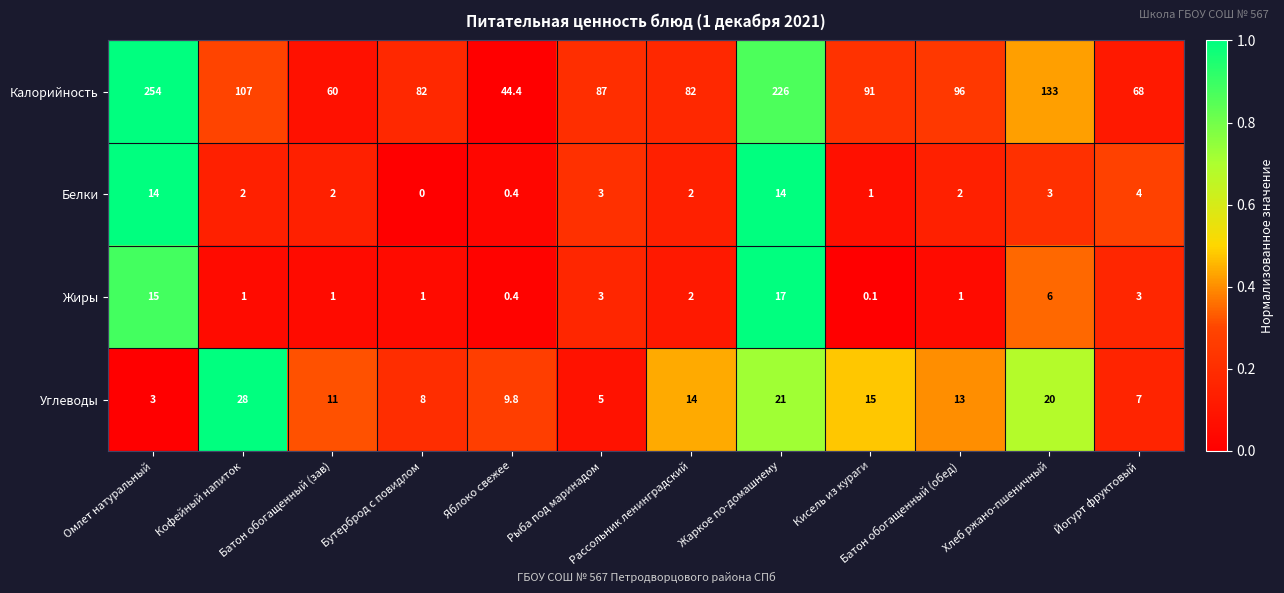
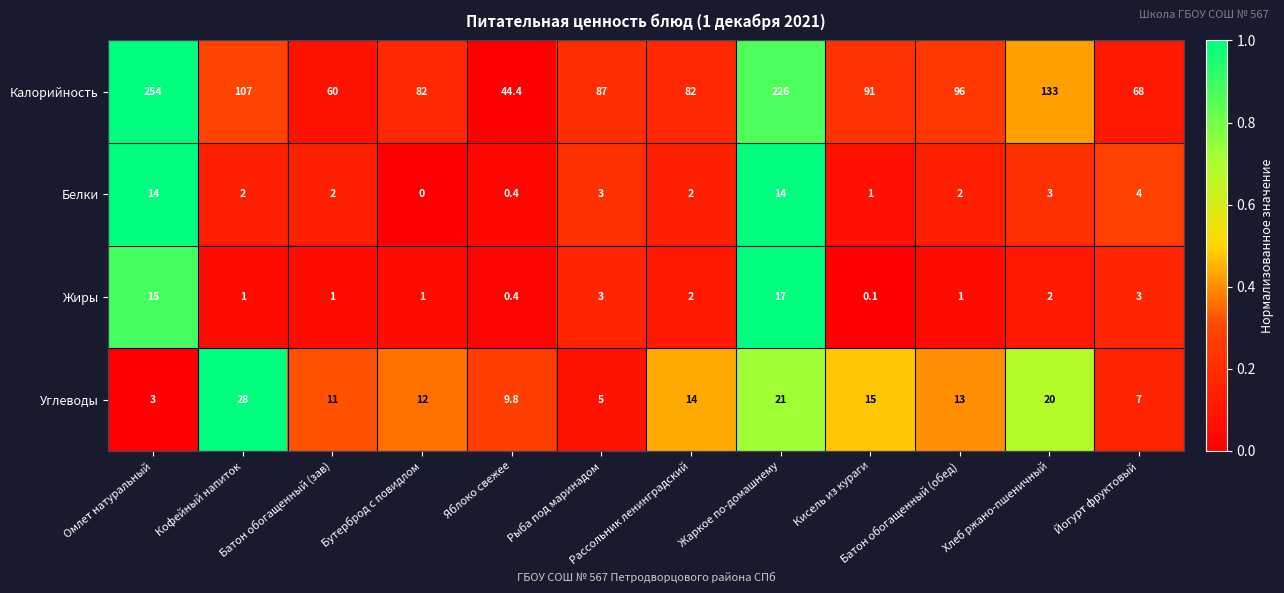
  {
    "Калорийность": {
      "Омлет натуральный": 254,
      "Кофейный напиток": 107,
      "Батон обогащенный (зав)": 60,
      "Бутерброд с повидлом": 82,
      "Яблоко свежее": 44.4,
      "Рыба под маринадом": 87,
      "Рассольник ленинградский": 82,
      "Жаркое по-домашнему": 226,
      "Кисель из кураги": 91,
      "Батон обогащенный (обед)": 96,
      "Хлеб ржано-пшеничный": 133,
      "Йогурт фруктовый": 68
    },
    "Белки": {
      "Омлет натуральный": 14,
      "Кофейный напиток": 2,
      "Батон обогащенный (зав)": 2,
      "Бутерброд с повидлом": 0,
      "Яблоко свежее": 0.4,
      "Рыба под маринадом": 3,
      "Рассольник ленинградский": 2,
      "Жаркое по-домашнему": 14,
      "Кисель из кураги": 1,
      "Батон обогащенный (обед)": 2,
      "Хлеб ржано-пшеничный": 3,
      "Йогурт фруктовый": 4
    },
    "Жиры": {
      "Омлет натуральный": 15,
      "Кофейный напиток": 1,
      "Батон обогащенный (зав)": 1,
      "Бутерброд с повидлом": 1,
      "Яблоко свежее": 0.4,
      "Рыба под маринадом": 3,
      "Рассольник ленинградский": 2,
      "Жаркое по-домашнему": 17,
      "Кисель из кураги": 0.1,
      "Батон обогащенный (обед)": 1,
-     "Хлеб ржано-пшеничный": 6,
+     "Хлеб ржано-пшеничный": 2,
      "Йогурт фруктовый": 3
    },
    "Углеводы": {
      "Омлет натуральный": 3,
      "Кофейный напиток": 28,
      "Батон обогащенный (зав)": 11,
-     "Бутерброд с повидлом": 8,
+     "Бутерброд с повидлом": 12,
      "Яблоко свежее": 9.8,
      "Рыба под маринадом": 5,
      "Рассольник ленинградский": 14,
      "Жаркое по-домашнему": 21,
      "Кисель из кураги": 15,
      "Батон обогащенный (обед)": 13,
      "Хлеб ржано-пшеничный": 20,
      "Йогурт фруктовый": 7
    }
  }
